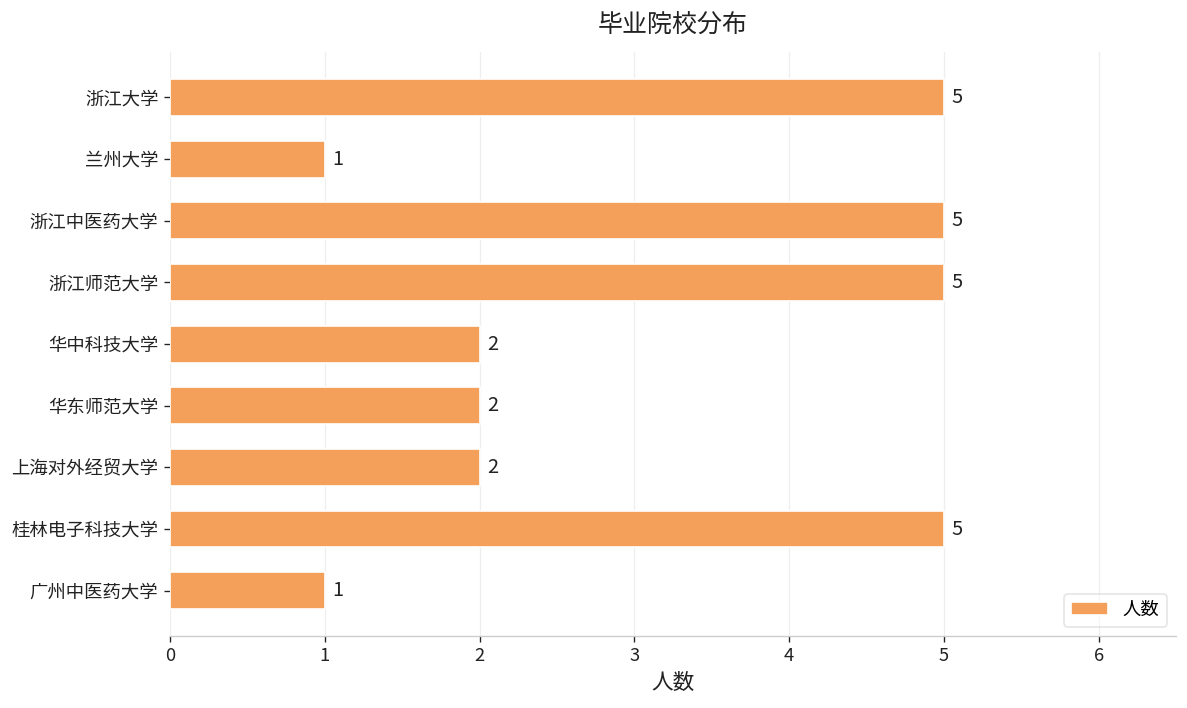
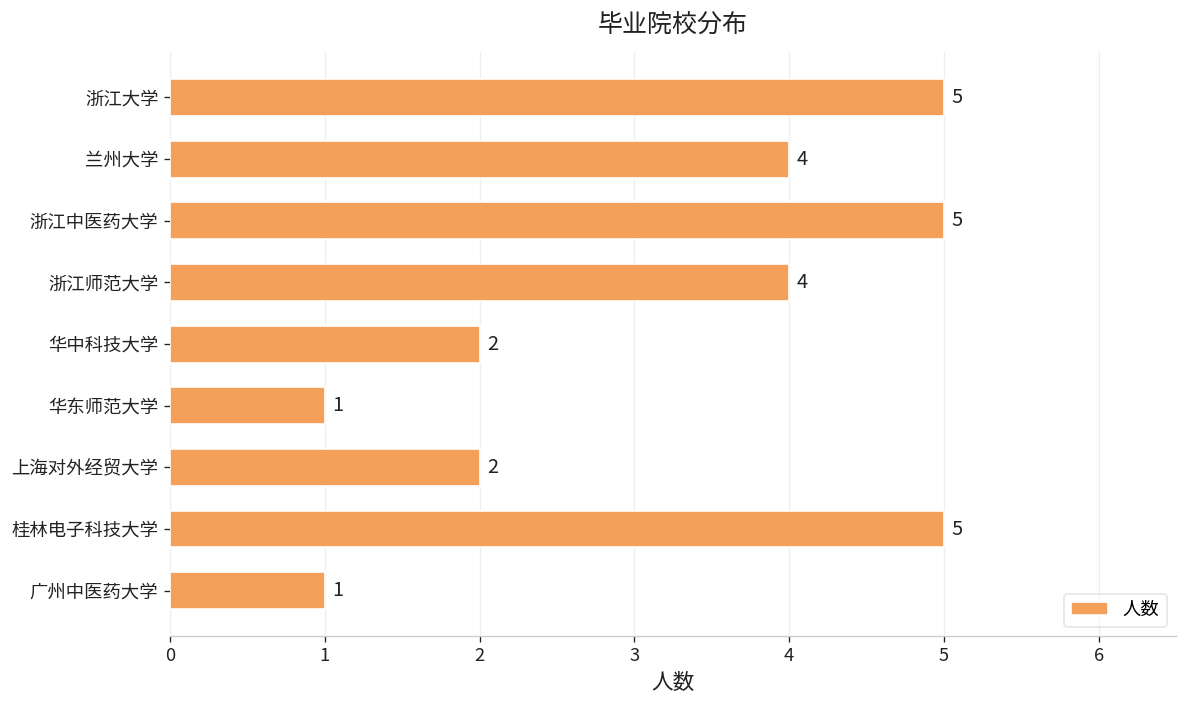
  {
    "浙江大学": 5,
-   "兰州大学": 1,
+   "兰州大学": 4,
    "浙江中医药大学": 5,
-   "浙江师范大学": 5,
+   "浙江师范大学": 4,
    "华中科技大学": 2,
-   "华东师范大学": 2,
+   "华东师范大学": 1,
    "上海对外经贸大学": 2,
    "桂林电子科技大学": 5,
    "广州中医药大学": 1
  }
